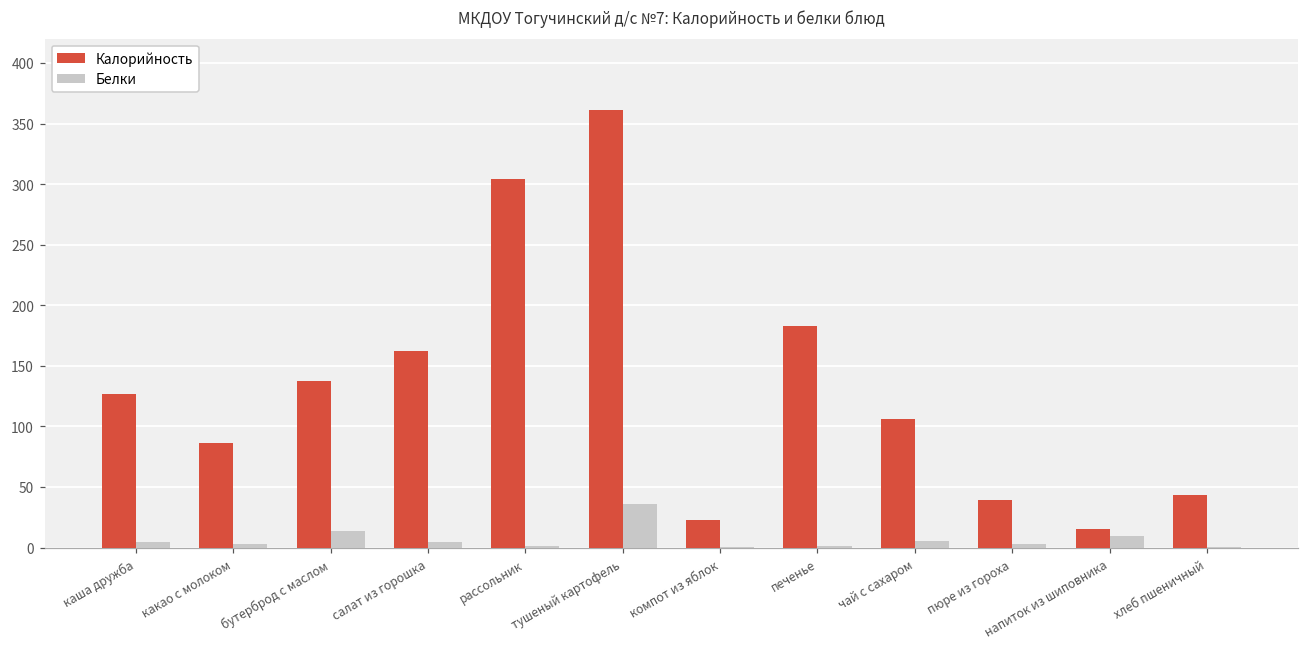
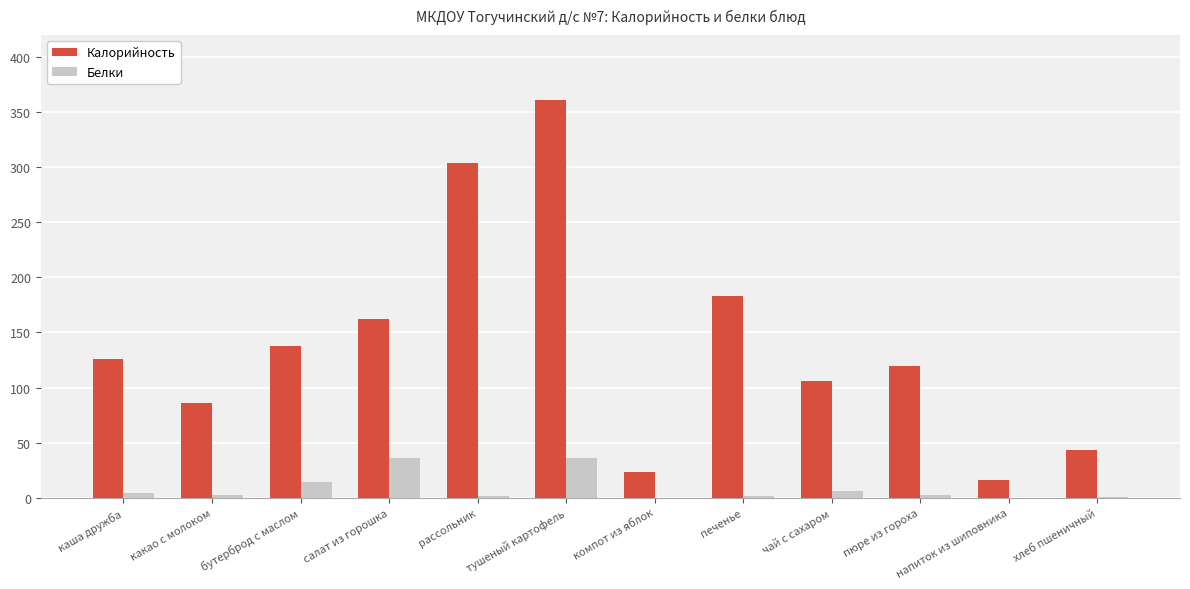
  {
    "Калорийность": {
      "каша дружба": 126,
      "какао с молоком": 86,
      "бутерброд с маслом": 137,
      "салат из горошка": 162,
      "рассольник": 304,
      "тушеный картофель": 362,
      "компот из яблок": 23,
      "печенье": 183,
      "чай с сахаром": 106,
-     "пюре из гороха": 39,
+     "пюре из гороха": 120,
      "напиток из шиповника": 16,
      "хлеб пшеничный": 43
    },
    "Белки": {
      "каша дружба": 4,
      "какао с молоком": 3,
      "бутерброд с маслом": 14,
-     "салат из горошка": 5,
+     "салат из горошка": 36,
      "тушеный картофель": 36,
      "чай с сахаром": 6,
      "пюре из гороха": 3,
-     "напиток из шиповника": 9
+     "напиток из шиповника": 0
    }
  }
